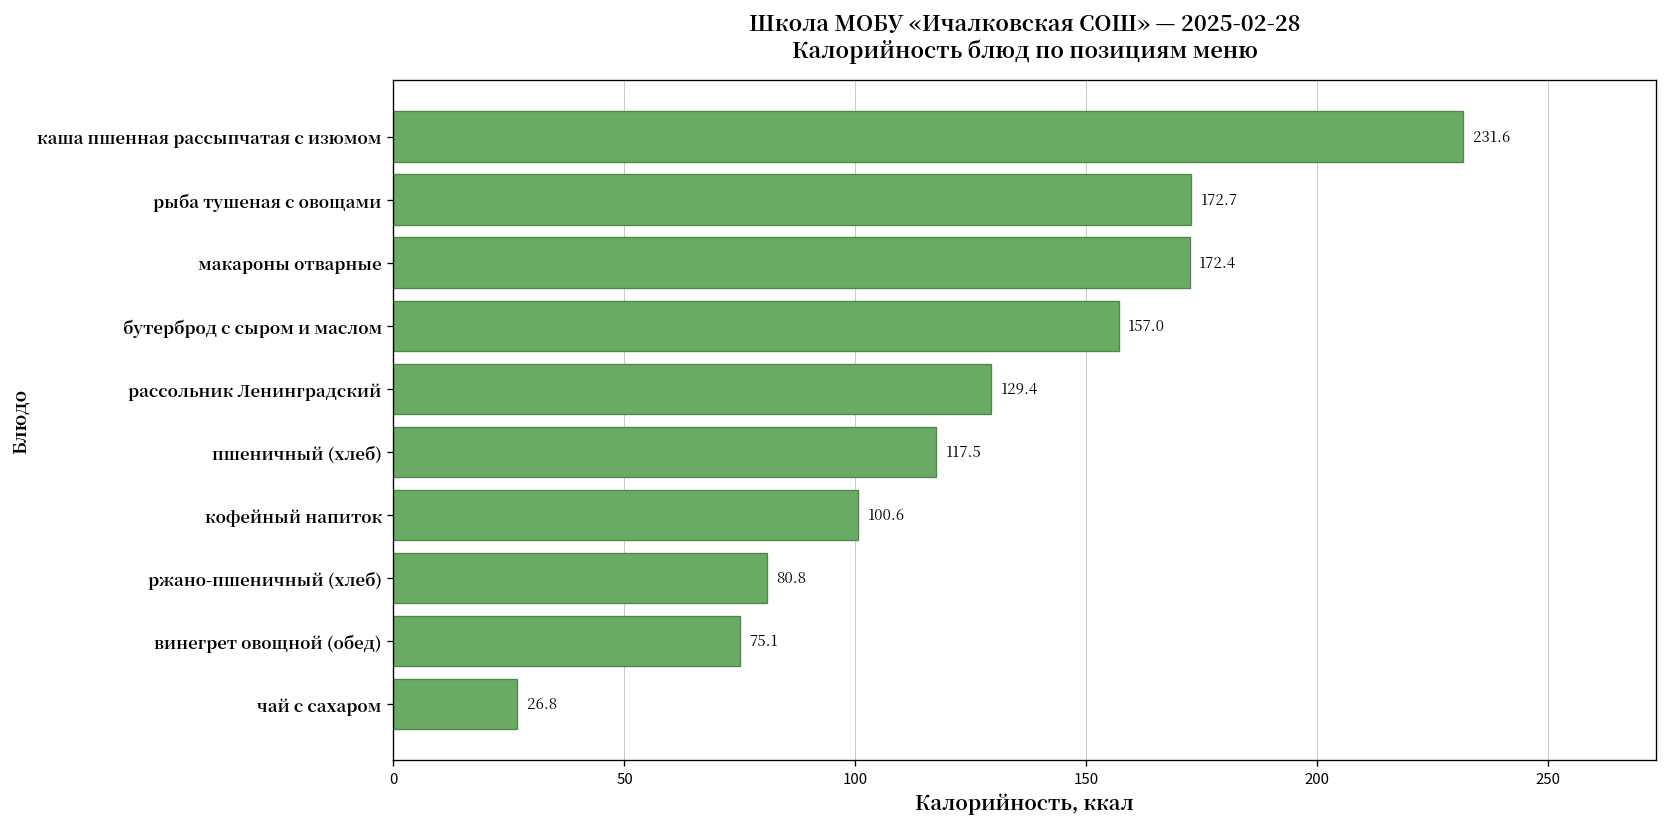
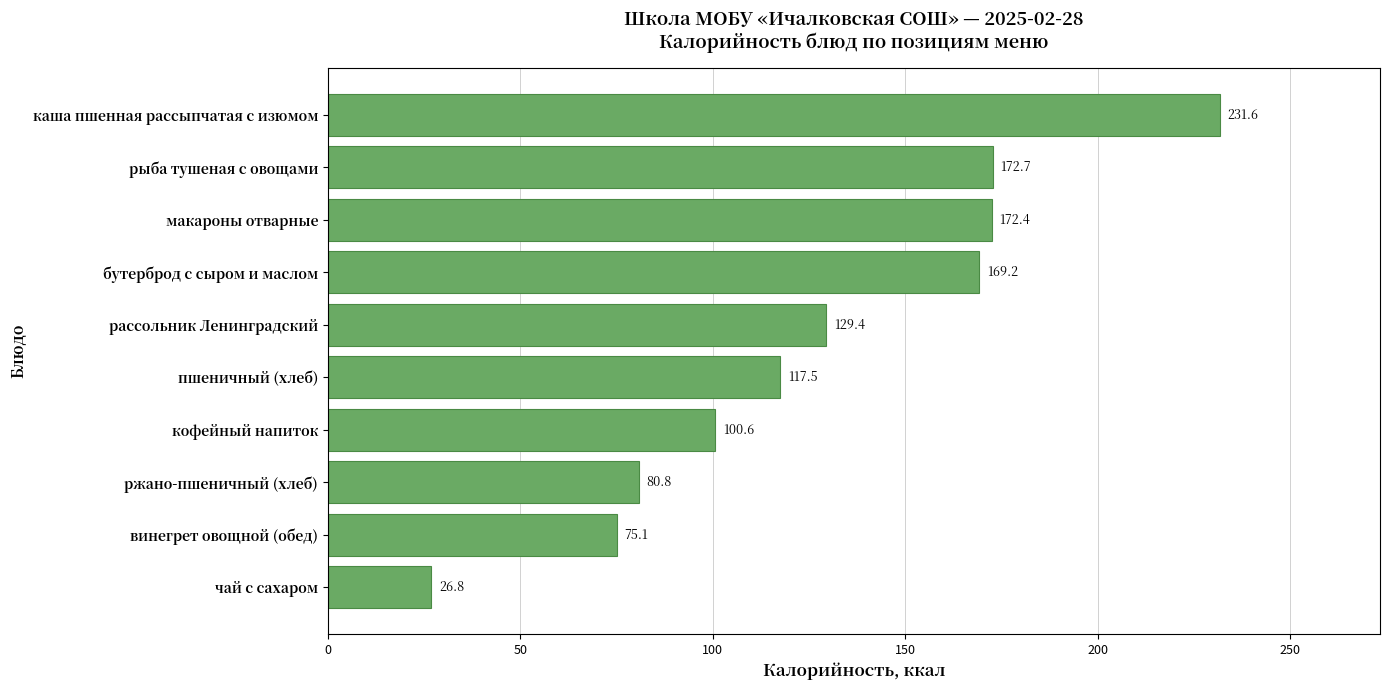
  {
    "каша пшенная рассыпчатая с изюмом": 231.6,
    "рыба тушеная с овощами": 172.7,
    "макароны отварные": 172.4,
-   "бутерброд с сыром и маслом": 157.0,
+   "бутерброд с сыром и маслом": 169.2,
    "рассольник Ленинградский": 129.4,
    "пшеничный (хлеб)": 117.5,
    "кофейный напиток": 100.6,
    "ржано-пшеничный (хлеб)": 80.8,
    "винегрет овощной (обед)": 75.1,
    "чай с сахаром": 26.8
  }
